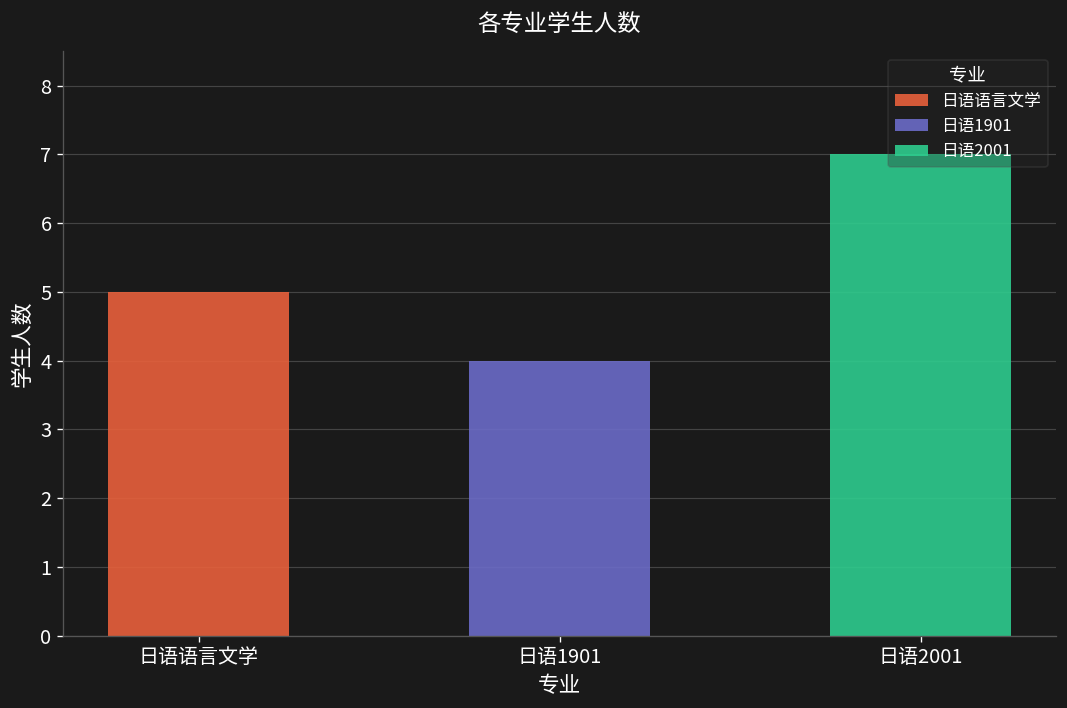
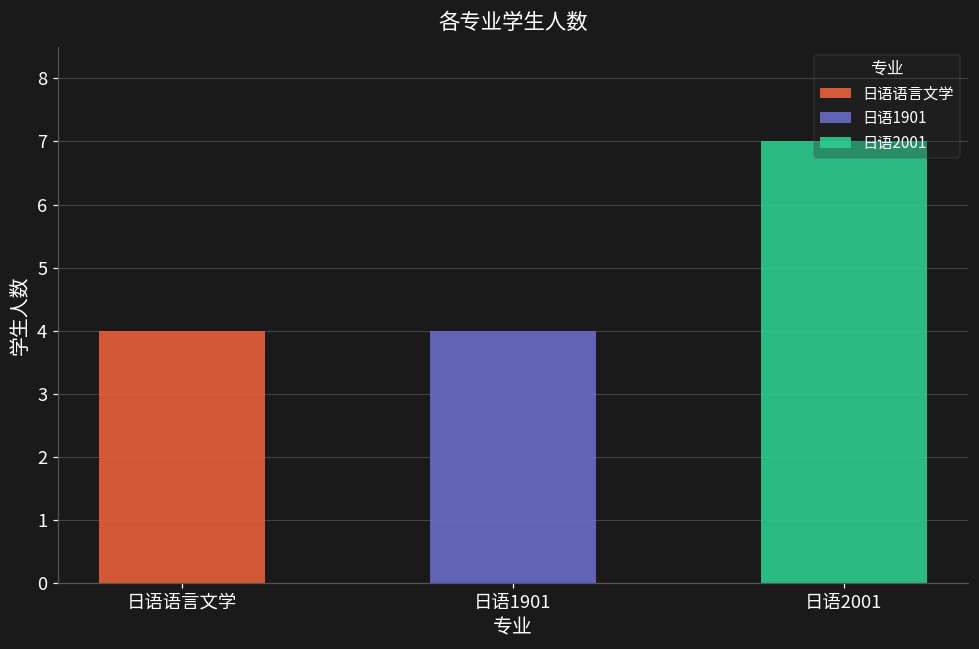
  {
-   "日语语言文学": 5,
+   "日语语言文学": 4,
    "日语1901": 4
  }
